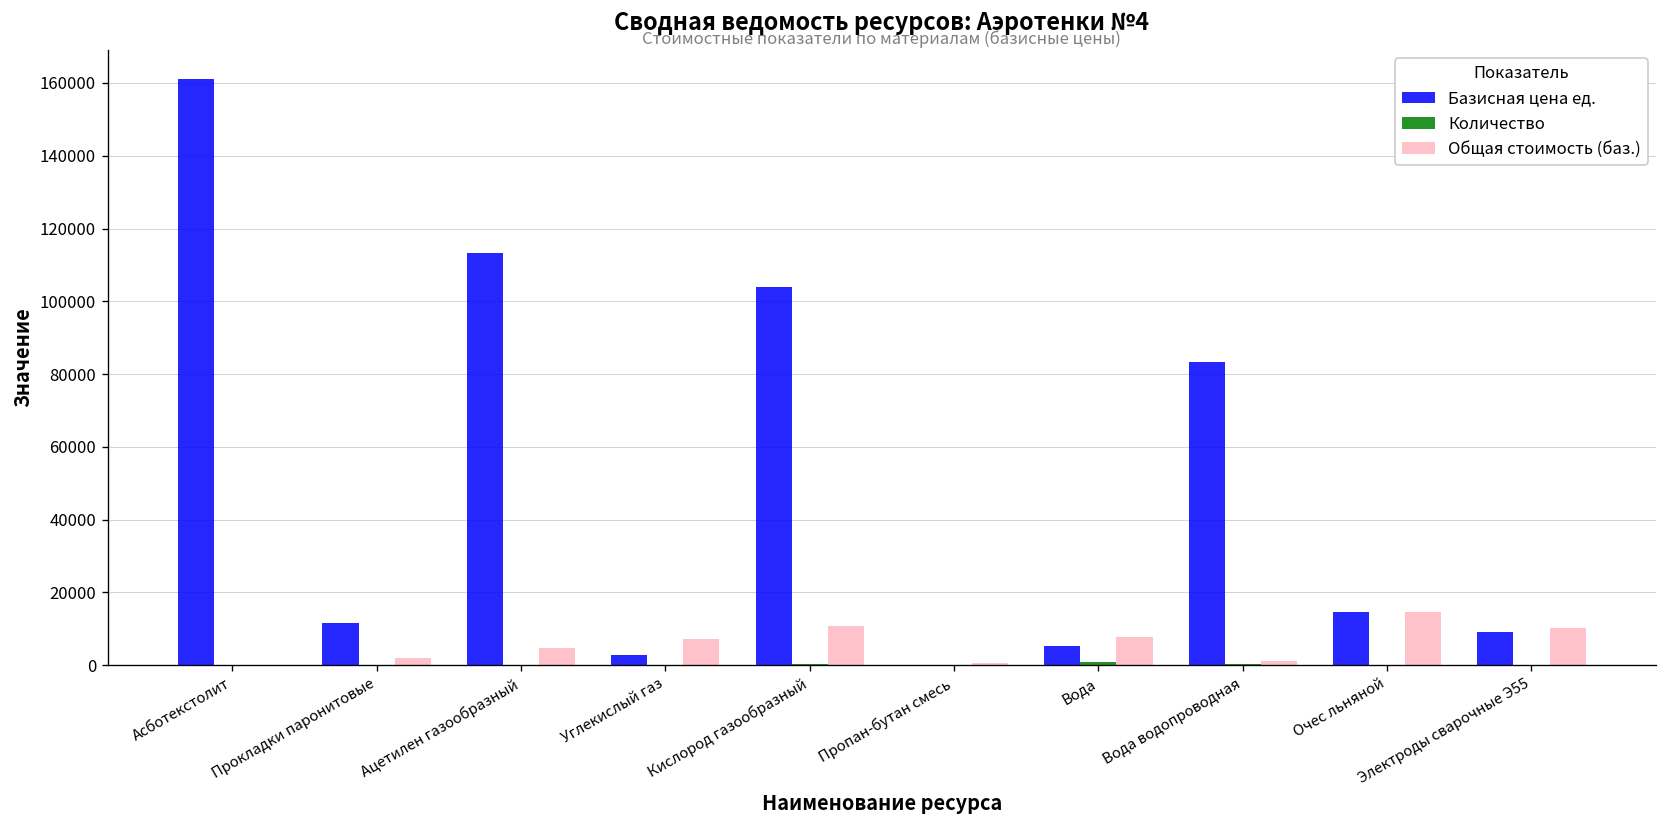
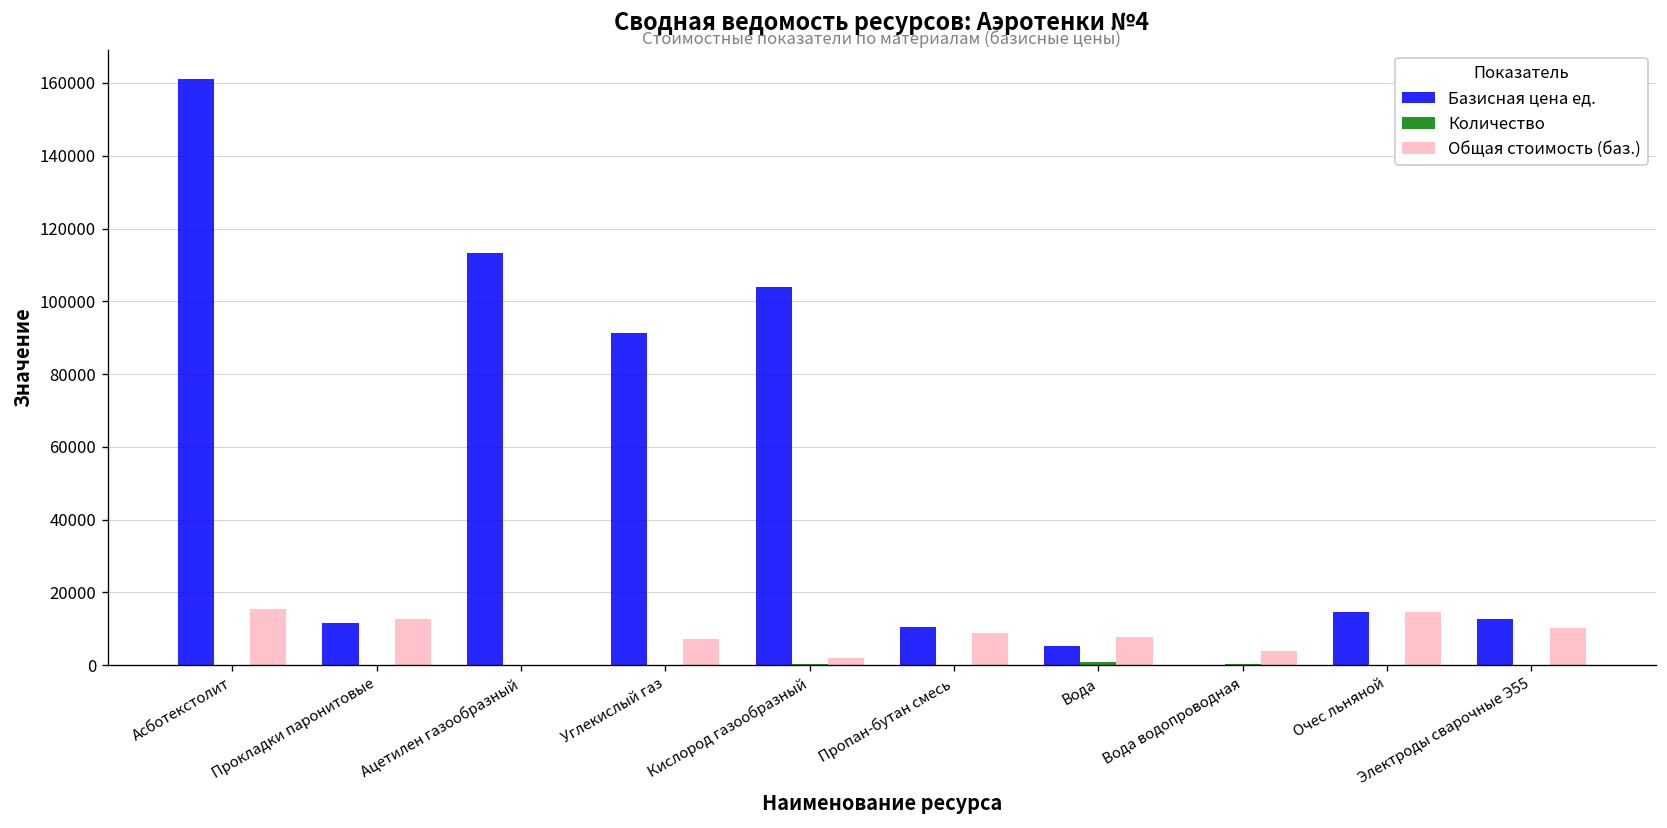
  {
    "Базисная цена ед.": {
      "Асботекстолит": 161000,
      "Прокладки паронитовые": 11000,
      "Ацетилен газообразный": 113000,
-     "Углекислый газ": 3000,
+     "Углекислый газ": 91000,
      "Кислород газообразный": 104000,
-     "Пропан-бутан смесь": 0,
+     "Пропан-бутан смесь": 11000,
      "Вода": 5000,
-     "Вода водопроводная": 83000,
+     "Вода водопроводная": 0,
      "Очес льняной": 15000,
-     "Электроды сварочные Э55": 9000
+     "Электроды сварочные Э55": 13000
    },
    "Количество": {
      "Вода": 1000
    },
    "Общая стоимость (баз.)": {
-     "Асботекстолит": 0,
-     "Прокладки паронитовые": 2000,
-     "Ацетилен газообразный": 5000,
+     "Асботекстолит": 15000,
+     "Прокладки паронитовые": 13000,
+     "Ацетилен газообразный": 0,
      "Углекислый газ": 7000,
-     "Кислород газообразный": 11000,
-     "Пропан-бутан смесь": 0,
+     "Кислород газообразный": 2000,
+     "Пропан-бутан смесь": 9000,
      "Вода": 8000,
-     "Вода водопроводная": 1000,
+     "Вода водопроводная": 4000,
      "Очес льняной": 15000,
      "Электроды сварочные Э55": 10000
    }
  }
